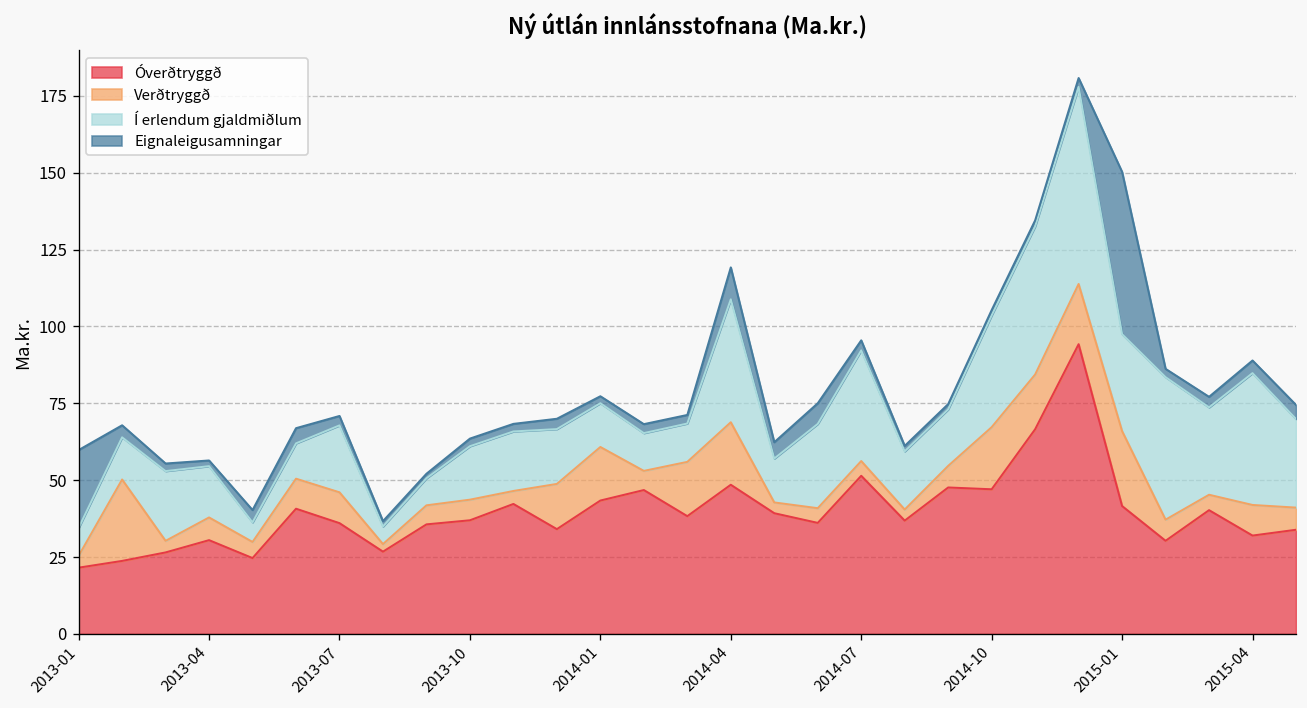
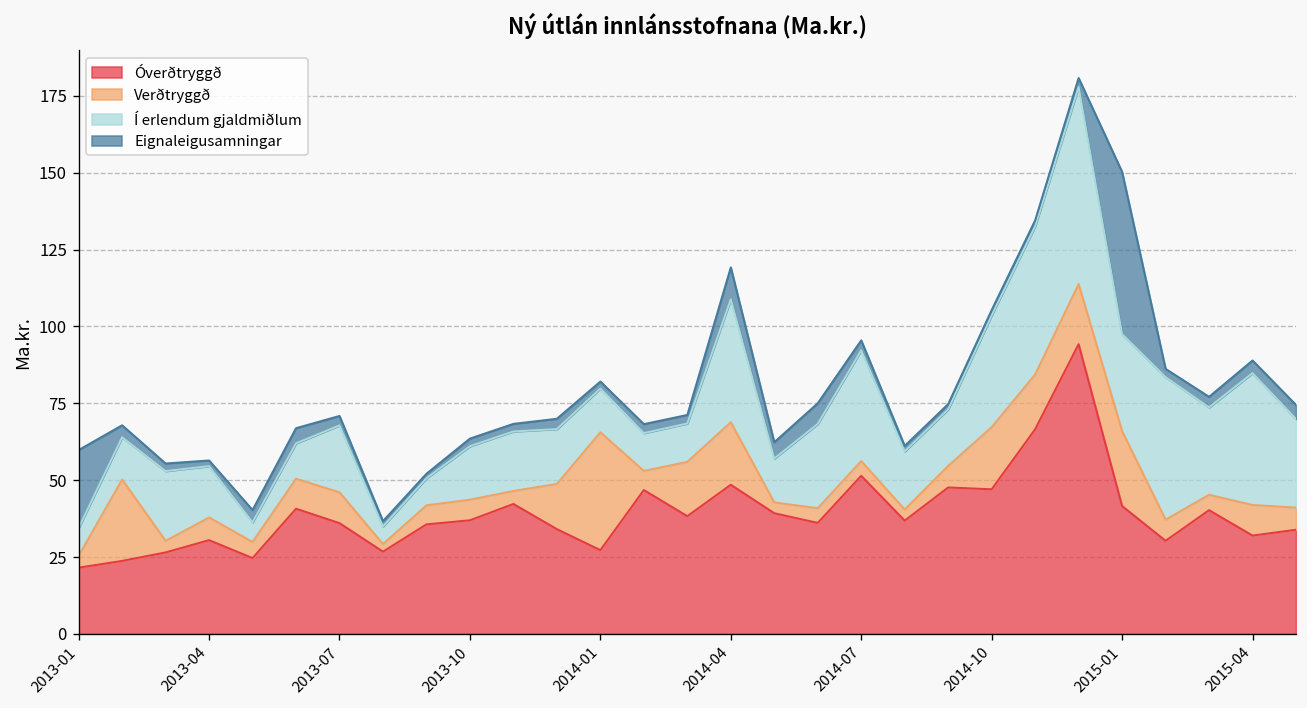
  {
    "Óverðtryggð": {
      "2013-01": 22,
      "2013-04": 31,
      "2013-07": 36,
      "2013-10": 37,
-     "2014-01": 43,
+     "2014-01": 27,
      "2014-04": 49,
      "2014-07": 51,
      "2014-10": 47,
      "2015-01": 42,
      "2015-04": 32
    },
    "Verðtryggð": {
      "2013-01": 4,
      "2013-04": 7,
      "2013-07": 10,
      "2013-10": 7,
-     "2014-01": 17,
+     "2014-01": 38,
      "2014-04": 20,
      "2014-07": 5,
      "2014-10": 20,
      "2015-01": 24,
      "2015-04": 10
    },
    "Í erlendum gjaldmiðlum": {
      "2013-01": 9,
      "2013-04": 17,
      "2013-07": 22,
      "2013-10": 17,
      "2014-01": 14,
      "2014-04": 40,
      "2014-07": 36,
      "2014-10": 36,
      "2015-01": 32,
      "2015-04": 43
    },
    "Eignaleigusamningar": {
      "2013-01": 25,
      "2013-04": 2,
      "2013-07": 3,
      "2013-10": 2,
      "2014-01": 2,
      "2014-04": 10,
      "2014-07": 3,
      "2014-10": 2,
      "2015-01": 53,
      "2015-04": 4
    }
  }
